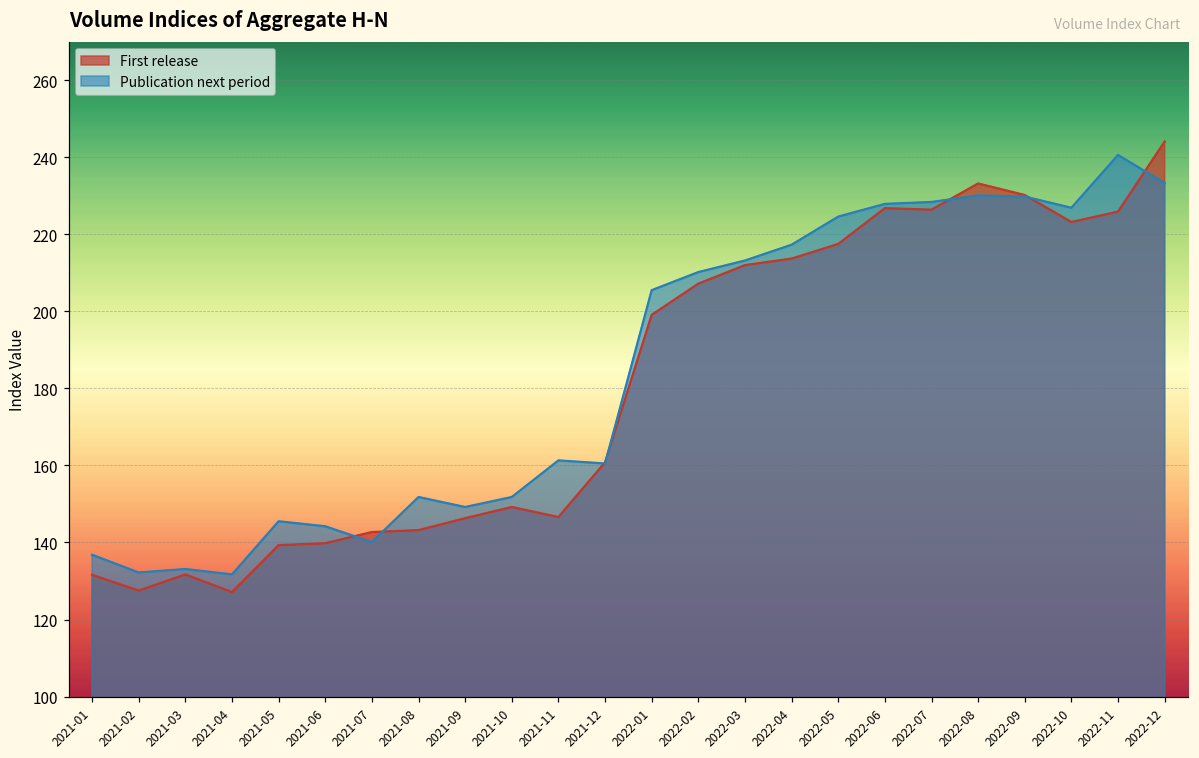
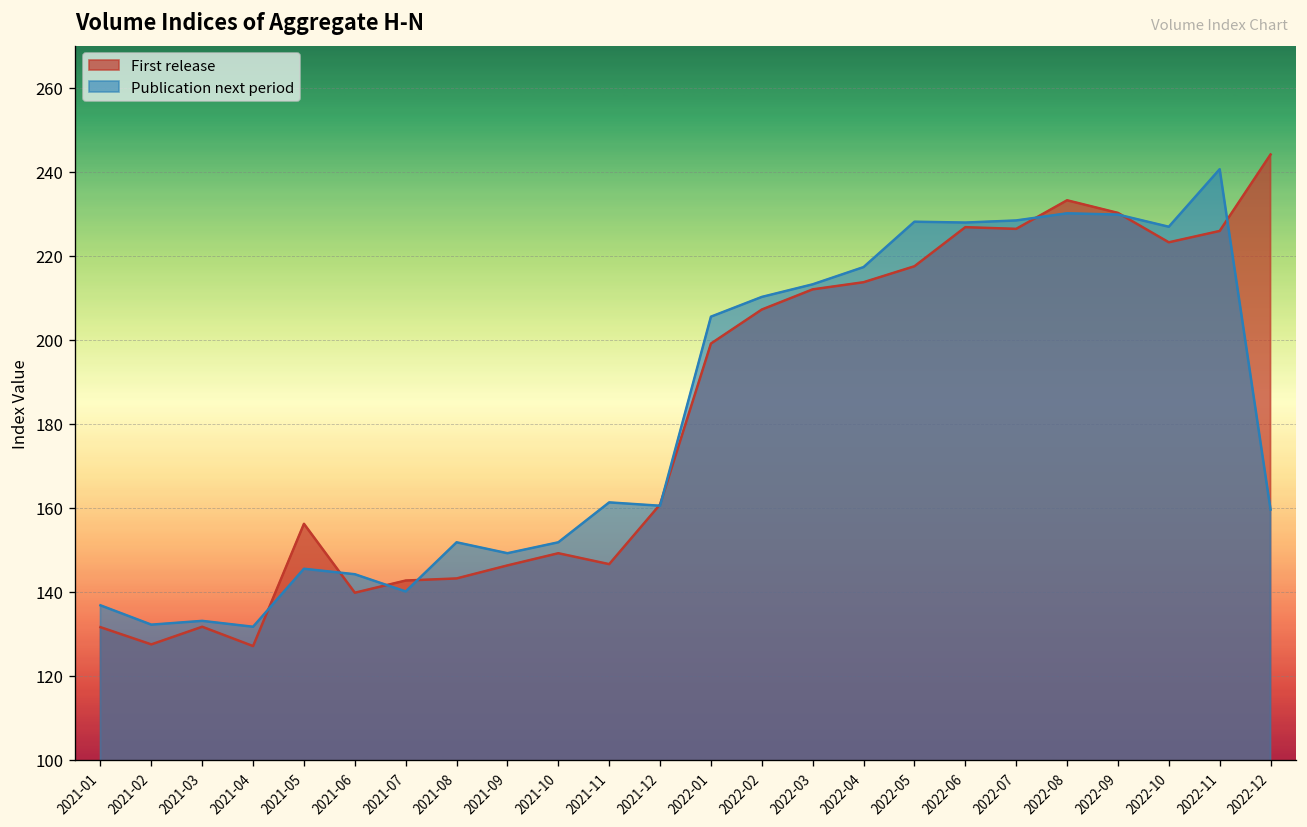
  {
    "First release": {
      "2021-01": 132,
      "2021-02": 128,
      "2021-03": 132,
      "2021-04": 127,
-     "2021-05": 139,
+     "2021-05": 156,
      "2021-06": 140,
      "2021-07": 143,
      "2021-08": 143,
      "2021-09": 146,
      "2021-10": 149,
      "2021-11": 147,
      "2022-01": 199,
      "2022-02": 207,
      "2022-03": 212,
      "2022-04": 214,
      "2022-05": 218,
      "2022-06": 227,
      "2022-07": 226,
      "2022-08": 233,
      "2022-10": 223,
      "2022-11": 226,
      "2022-12": 244
    },
    "Publication next period": {
      "2021-01": 137,
      "2021-02": 132,
      "2021-03": 133,
      "2021-04": 132,
      "2021-05": 146,
      "2021-06": 144,
      "2021-07": 140,
      "2021-08": 152,
      "2021-09": 149,
      "2021-10": 152,
      "2021-11": 161,
      "2022-01": 206,
      "2022-02": 210,
      "2022-03": 213,
      "2022-04": 217,
-     "2022-05": 225,
+     "2022-05": 228,
      "2022-06": 228,
      "2022-07": 228,
      "2022-08": 230,
      "2022-10": 227,
      "2022-11": 241,
-     "2022-12": 233
+     "2022-12": 160
    }
  }
